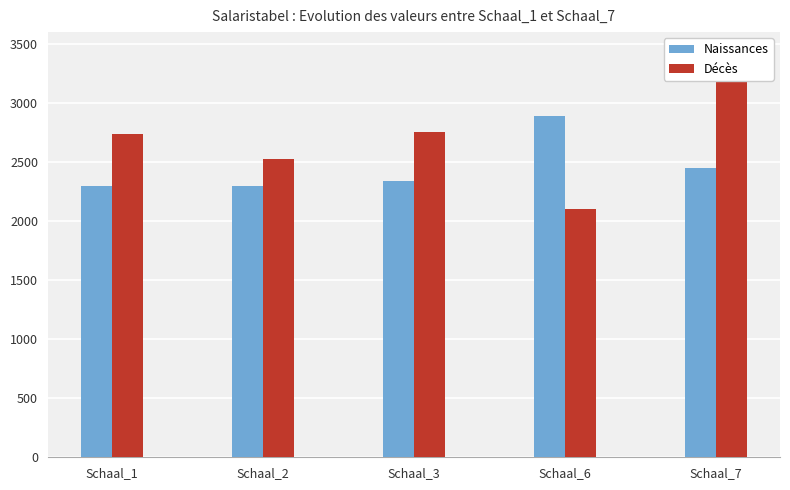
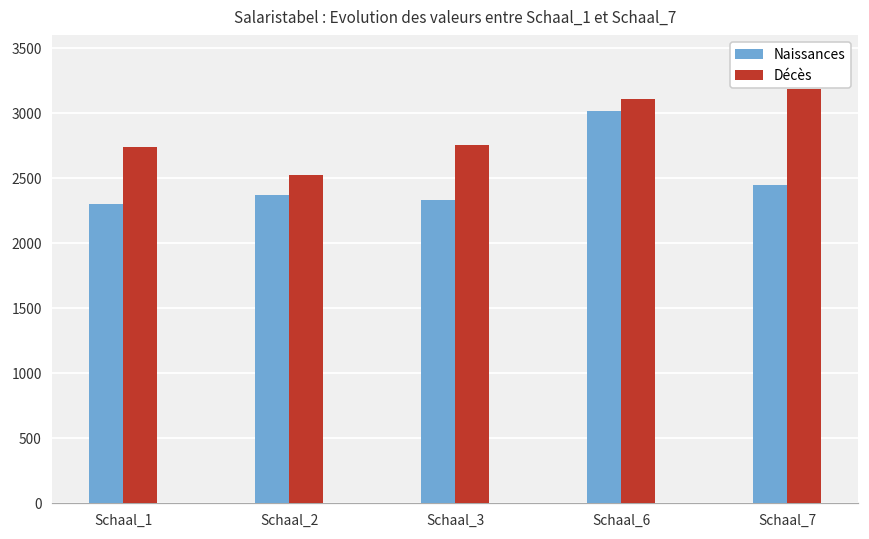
  {
    "Naissances": {
      "Schaal_1": 2300,
-     "Schaal_2": 2300,
+     "Schaal_2": 2370,
      "Schaal_3": 2340,
-     "Schaal_6": 2890,
+     "Schaal_6": 3020,
      "Schaal_7": 2450
    },
    "Décès": {
      "Schaal_1": 2740,
      "Schaal_2": 2520,
      "Schaal_3": 2750,
-     "Schaal_6": 2100,
+     "Schaal_6": 3110,
      "Schaal_7": 3190
    }
  }
